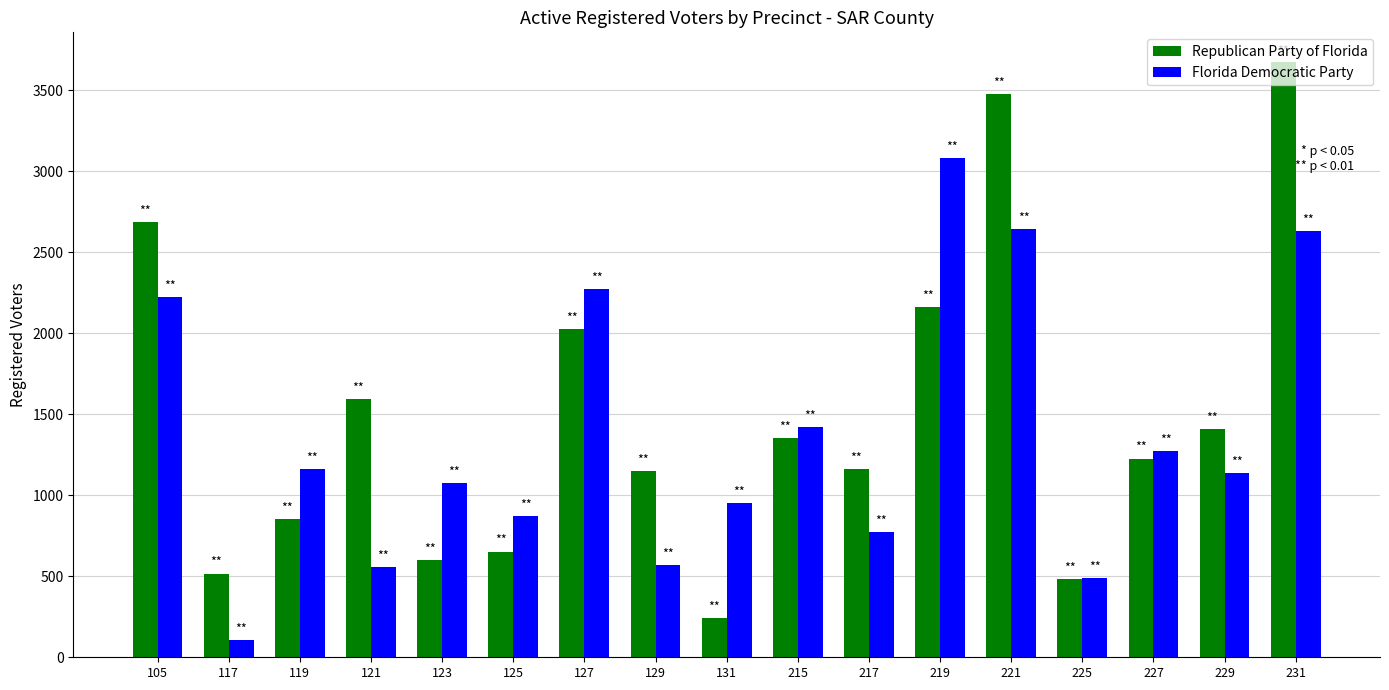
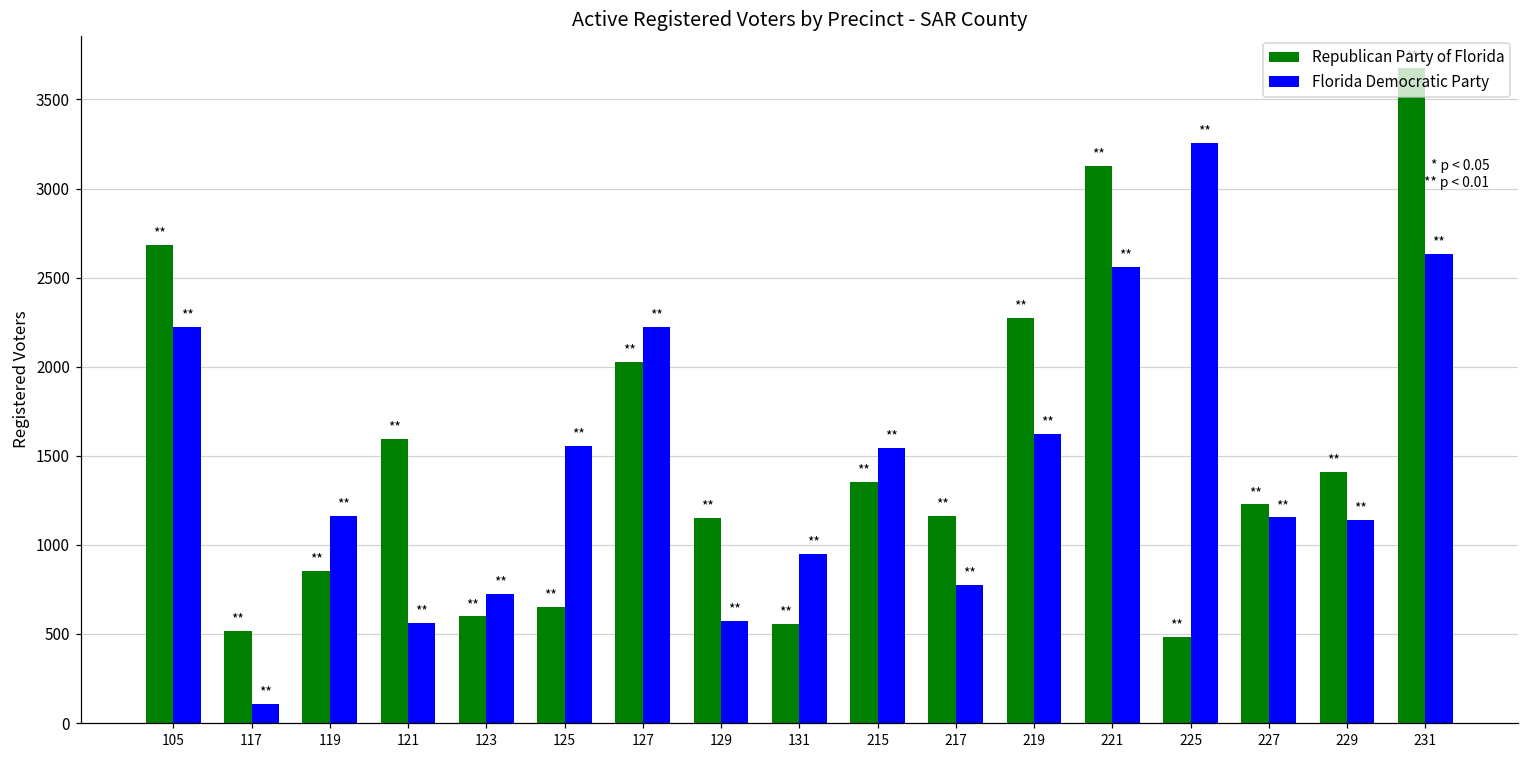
  {
    "Republican Party of Florida": {
      "105": 2690,
      "117": 520,
      "119": 860,
      "121": 1590,
      "123": 600,
      "125": 650,
      "127": 2030,
      "129": 1150,
-     "131": 240,
+     "131": 560,
      "215": 1360,
      "217": 1160,
-     "219": 2170,
-     "221": 3480,
+     "219": 2270,
+     "221": 3130,
      "225": 480,
      "227": 1230,
      "229": 1410
    },
    "Florida Democratic Party": {
      "105": 2220,
      "117": 110,
      "119": 1160,
      "121": 560,
-     "123": 1080,
-     "125": 870,
-     "127": 2270,
+     "123": 720,
+     "125": 1550,
+     "127": 2220,
      "129": 570,
      "131": 950,
-     "215": 1420,
+     "215": 1540,
      "217": 780,
-     "219": 3080,
-     "221": 2650,
-     "225": 490,
-     "227": 1270,
+     "219": 1620,
+     "221": 2560,
+     "225": 3260,
+     "227": 1150,
      "229": 1140,
      "231": 2630
    }
  }
